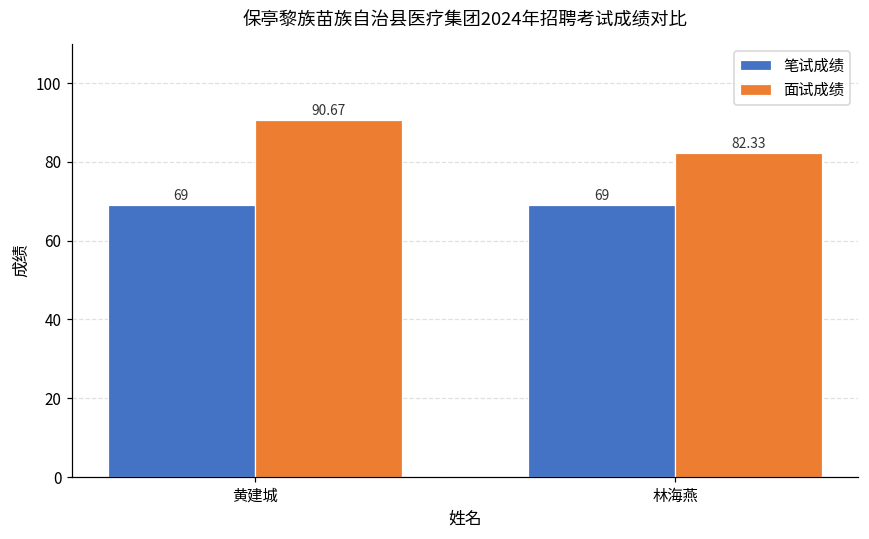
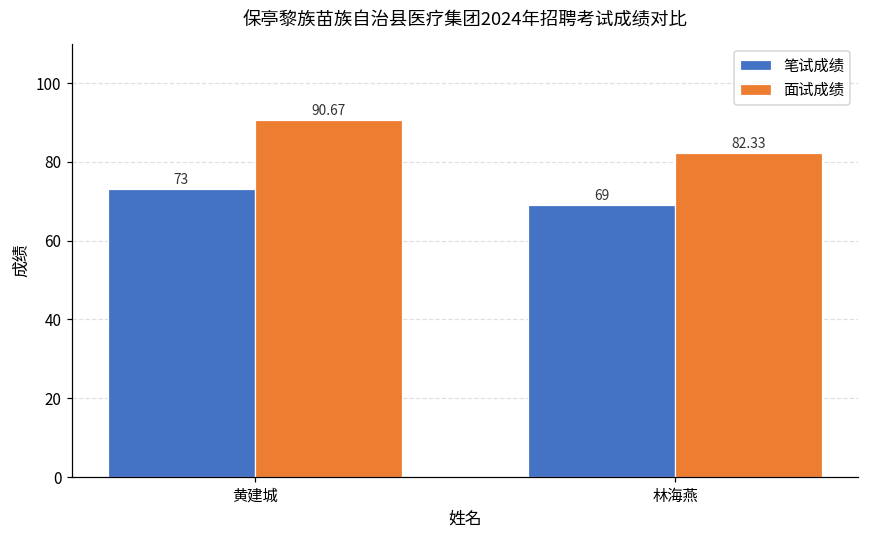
  {
    "笔试成绩": {
-     "黄建城": 69,
+     "黄建城": 73,
      "林海燕": 69
    },
    "面试成绩": {
      "黄建城": 90.67,
      "林海燕": 82.33
    }
  }
